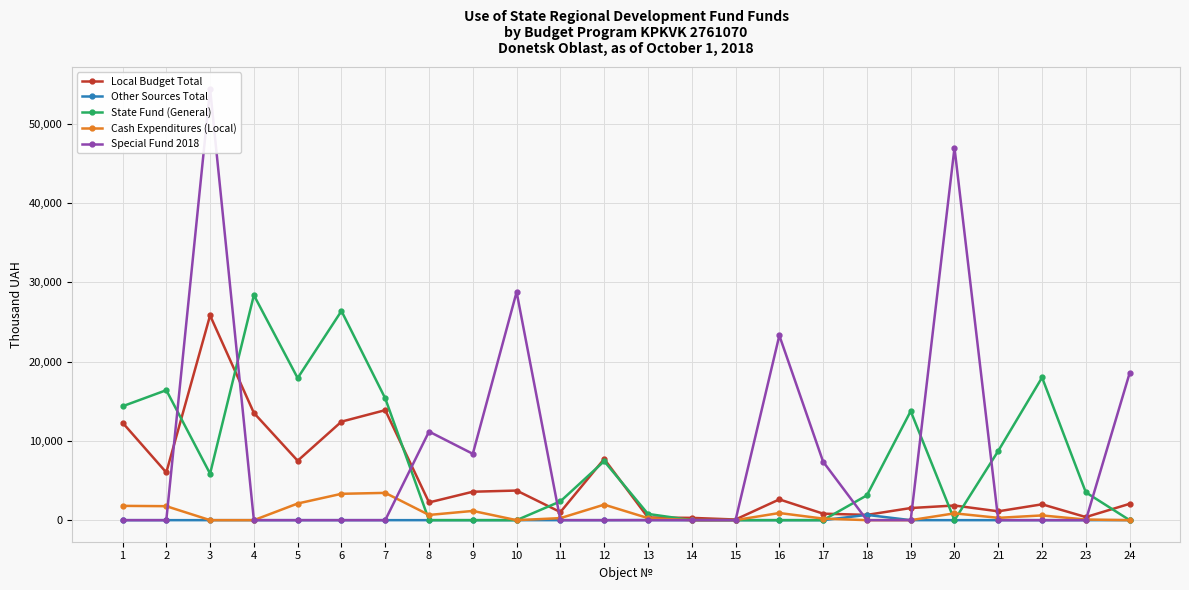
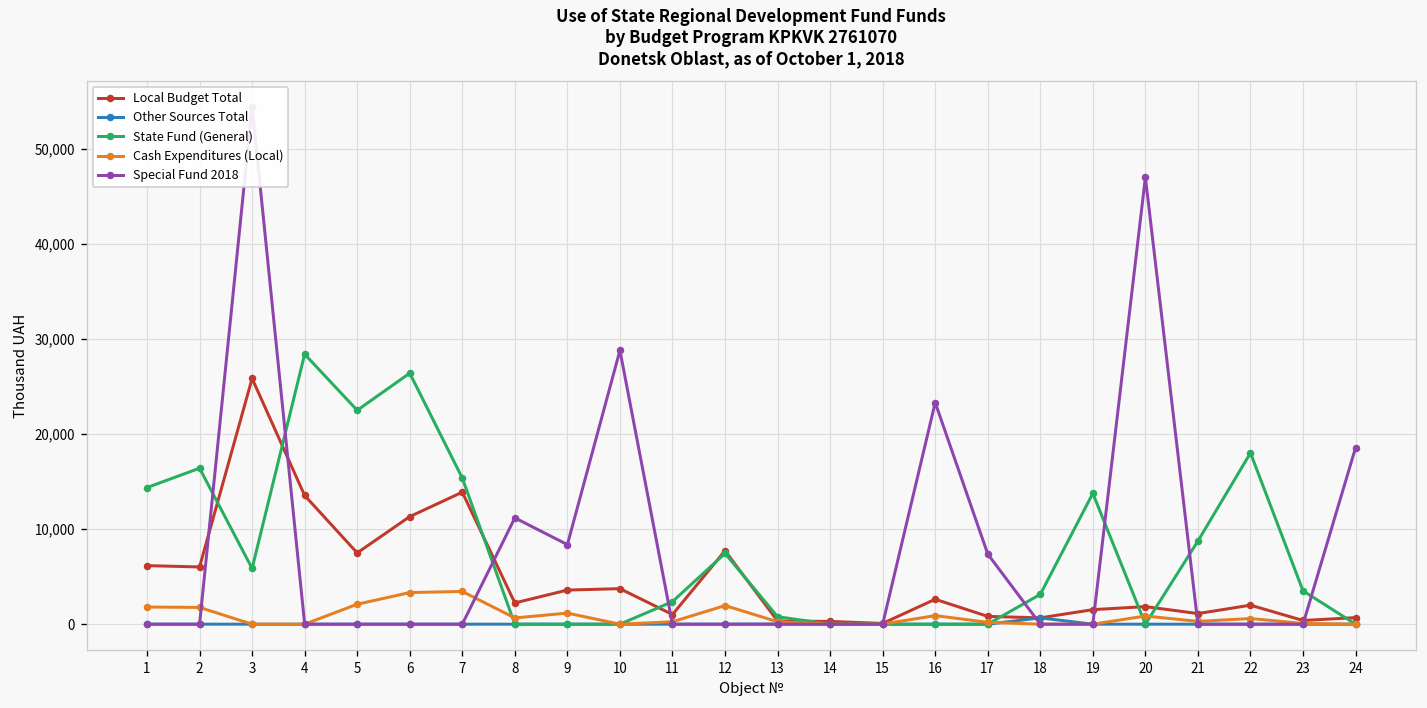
  {
    "Local Budget Total": {
-     "1": "12,000",
+     "1": "6,000",
      "2": "6,000",
      "3": "26,000",
      "4": "14,000",
      "5": "7,000",
-     "6": "12,000",
+     "6": "11,000",
      "7": "14,000",
      "8": "2,000",
      "9": "4,000",
      "10": "4,000",
      "11": "1,000",
      "16": "3,000",
      "17": "1,000",
      "19": "2,000",
      "20": "2,000",
      "21": "1,000",
      "22": "2,000",
-     "24": "2,000"
+     "24": "1,000"
    },
    "State Fund (General)": {
      "1": "14,000",
      "2": "16,000",
      "3": "6,000",
      "4": "28,000",
-     "5": "18,000",
+     "5": "22,000",
      "6": "26,000",
      "7": "15,000",
      "11": "2,000",
      "13": "1,000",
      "18": "3,000",
      "19": "14,000",
      "21": "9,000",
      "22": "18,000",
      "23": "4,000"
    },
    "Cash Expenditures (Local)": {
      "1": "2,000",
      "2": "2,000",
      "5": "2,000",
      "6": "3,000",
      "7": "3,000",
      "8": "1,000",
      "9": "1,000",
      "12": "2,000",
      "16": "1,000",
      "20": "1,000",
      "22": "1,000"
    },
    "Special Fund 2018": {
      "8": "11,000",
      "9": "8,000",
      "10": "29,000",
      "16": "23,000",
      "17": "7,000",
      "20": "47,000",
      "24": "19,000"
    }
  }
